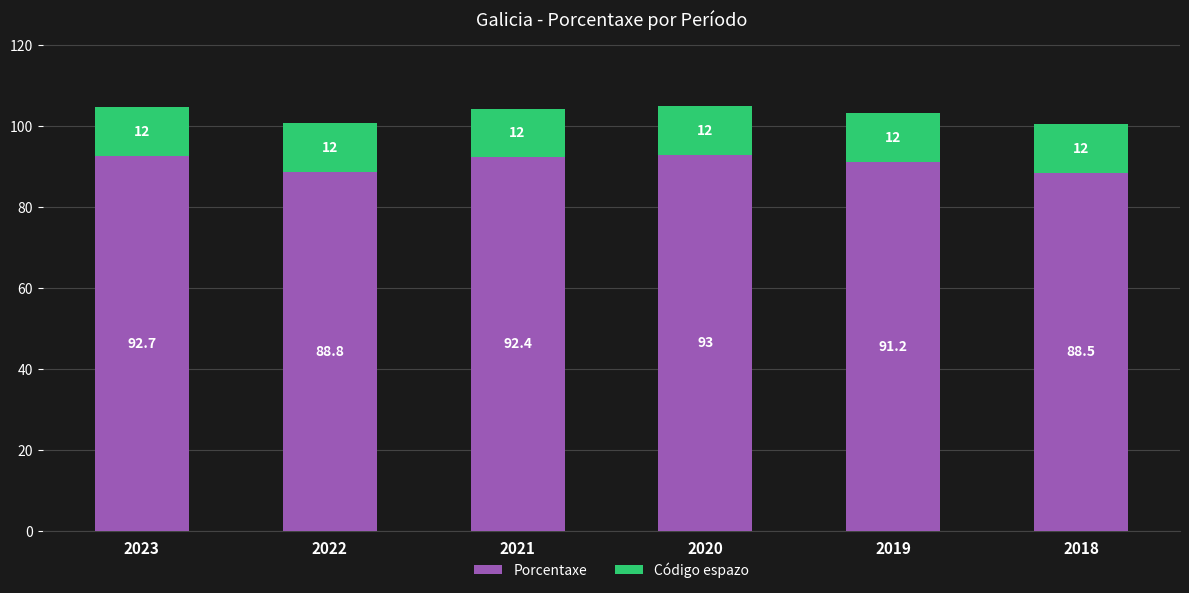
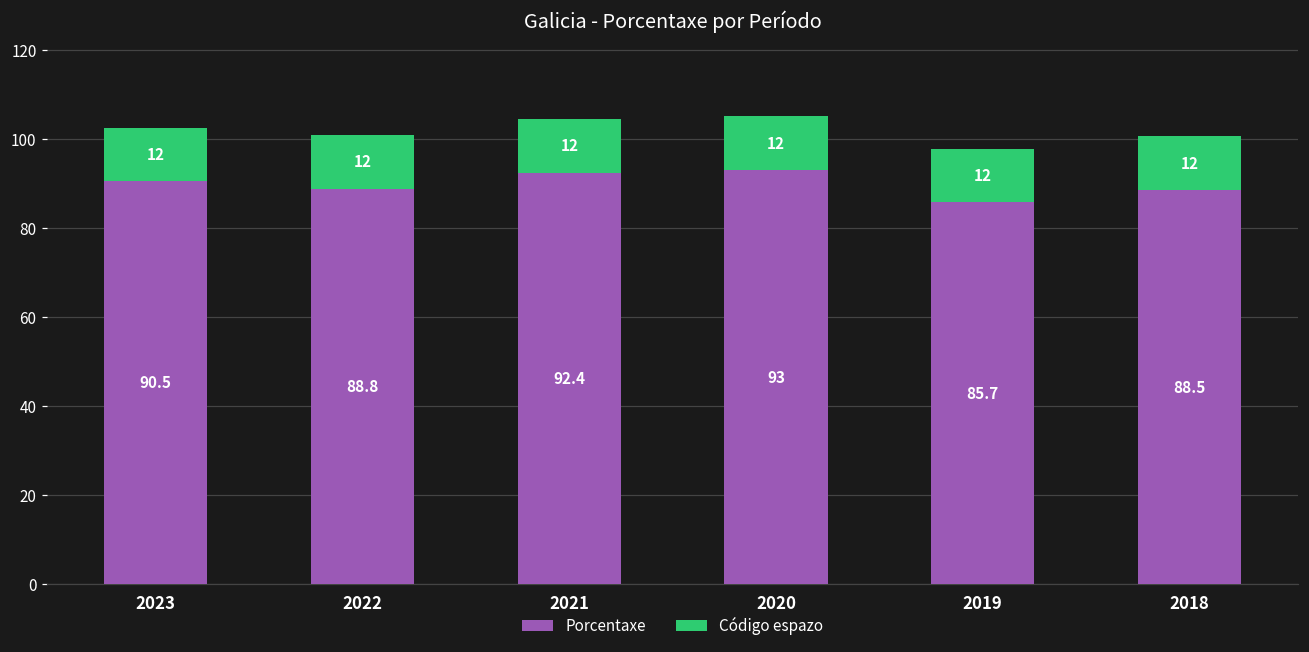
  {
    "Porcentaxe": {
-     "2023": 92.7,
+     "2023": 90.5,
      "2022": 88.8,
      "2021": 92.4,
      "2020": 93,
-     "2019": 91.2,
+     "2019": 85.7,
      "2018": 88.5
    },
    "Código espazo": {
      "2023": 12,
      "2022": 12,
      "2021": 12,
      "2020": 12,
      "2019": 12,
      "2018": 12
    }
  }
